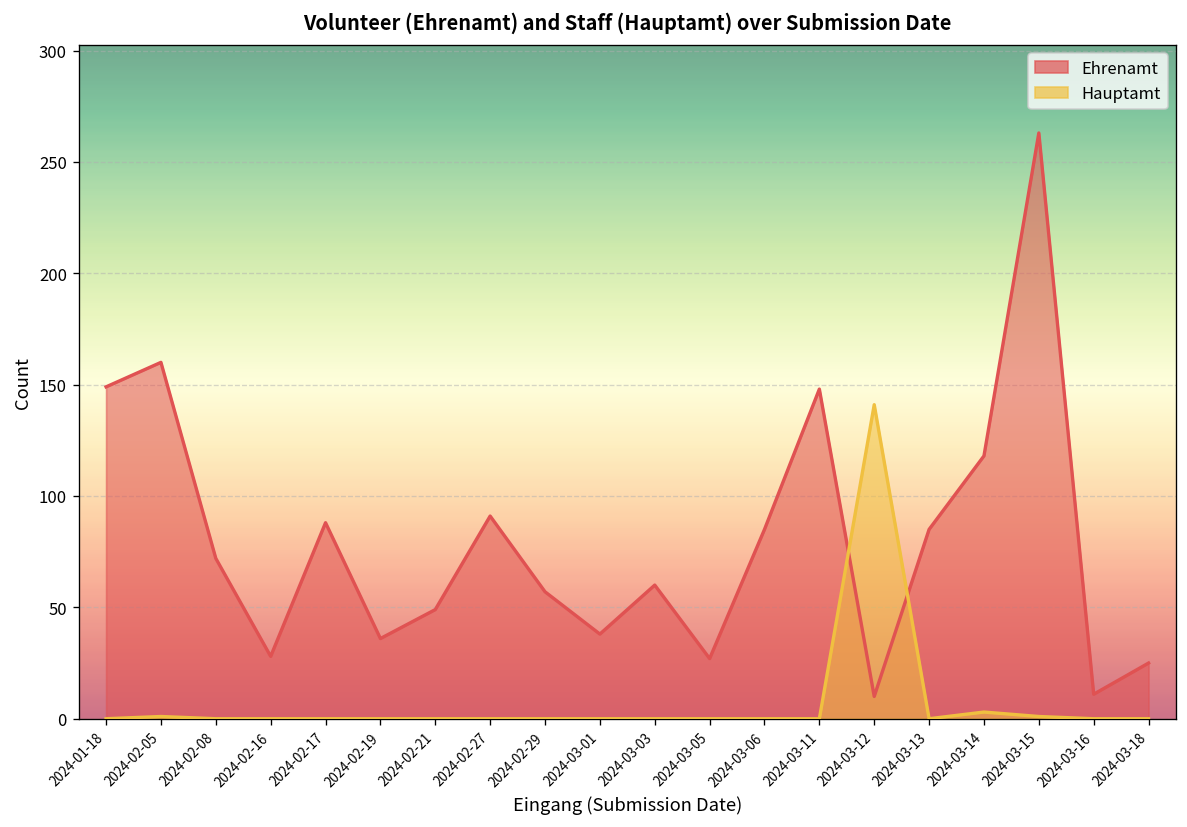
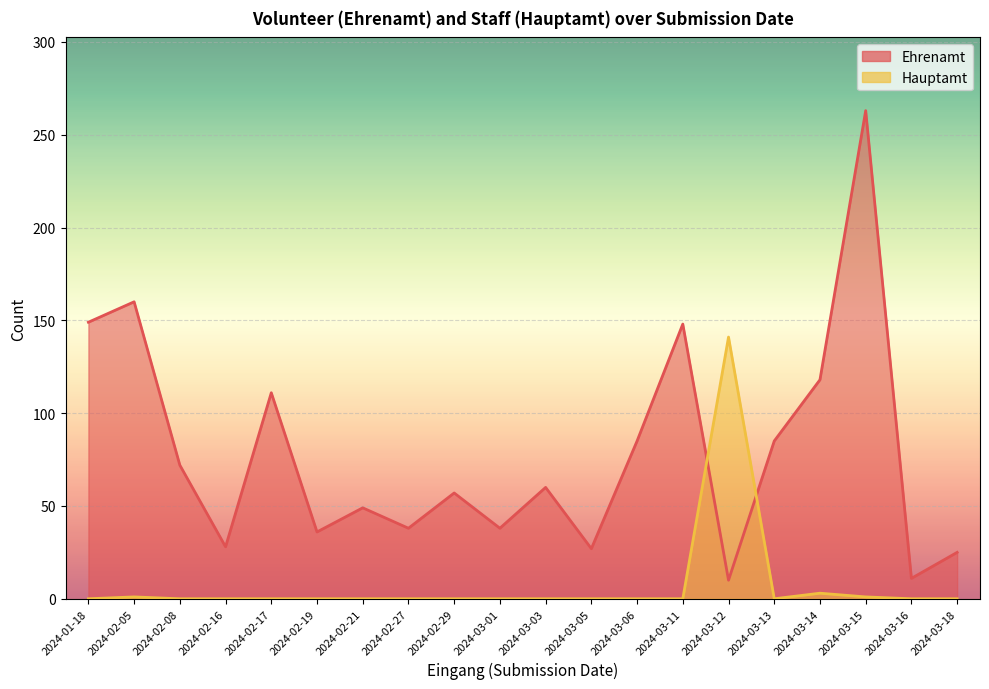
  {
    "Ehrenamt": {
      "2024-01-18": 149,
      "2024-02-05": 160,
      "2024-02-08": 72,
      "2024-02-16": 28,
-     "2024-02-17": 88,
+     "2024-02-17": 111,
      "2024-02-19": 36,
      "2024-02-21": 49,
-     "2024-02-27": 91,
+     "2024-02-27": 38,
      "2024-02-29": 57,
      "2024-03-01": 38,
      "2024-03-03": 60,
      "2024-03-05": 27,
      "2024-03-06": 85,
      "2024-03-11": 148,
      "2024-03-12": 10,
      "2024-03-13": 85,
      "2024-03-14": 118,
      "2024-03-15": 263,
      "2024-03-16": 11,
      "2024-03-18": 25
    },
    "Hauptamt": {
      "2024-01-18": 0,
      "2024-02-05": 1,
      "2024-02-08": 0,
      "2024-02-16": 0,
      "2024-02-17": 0,
      "2024-02-19": 0,
      "2024-02-21": 0,
      "2024-02-27": 0,
      "2024-02-29": 0,
      "2024-03-01": 0,
      "2024-03-03": 0,
      "2024-03-05": 0,
      "2024-03-06": 0,
      "2024-03-11": 0,
      "2024-03-12": 141,
      "2024-03-13": 0,
      "2024-03-14": 3,
      "2024-03-15": 1,
      "2024-03-16": 0,
      "2024-03-18": 0
    }
  }
